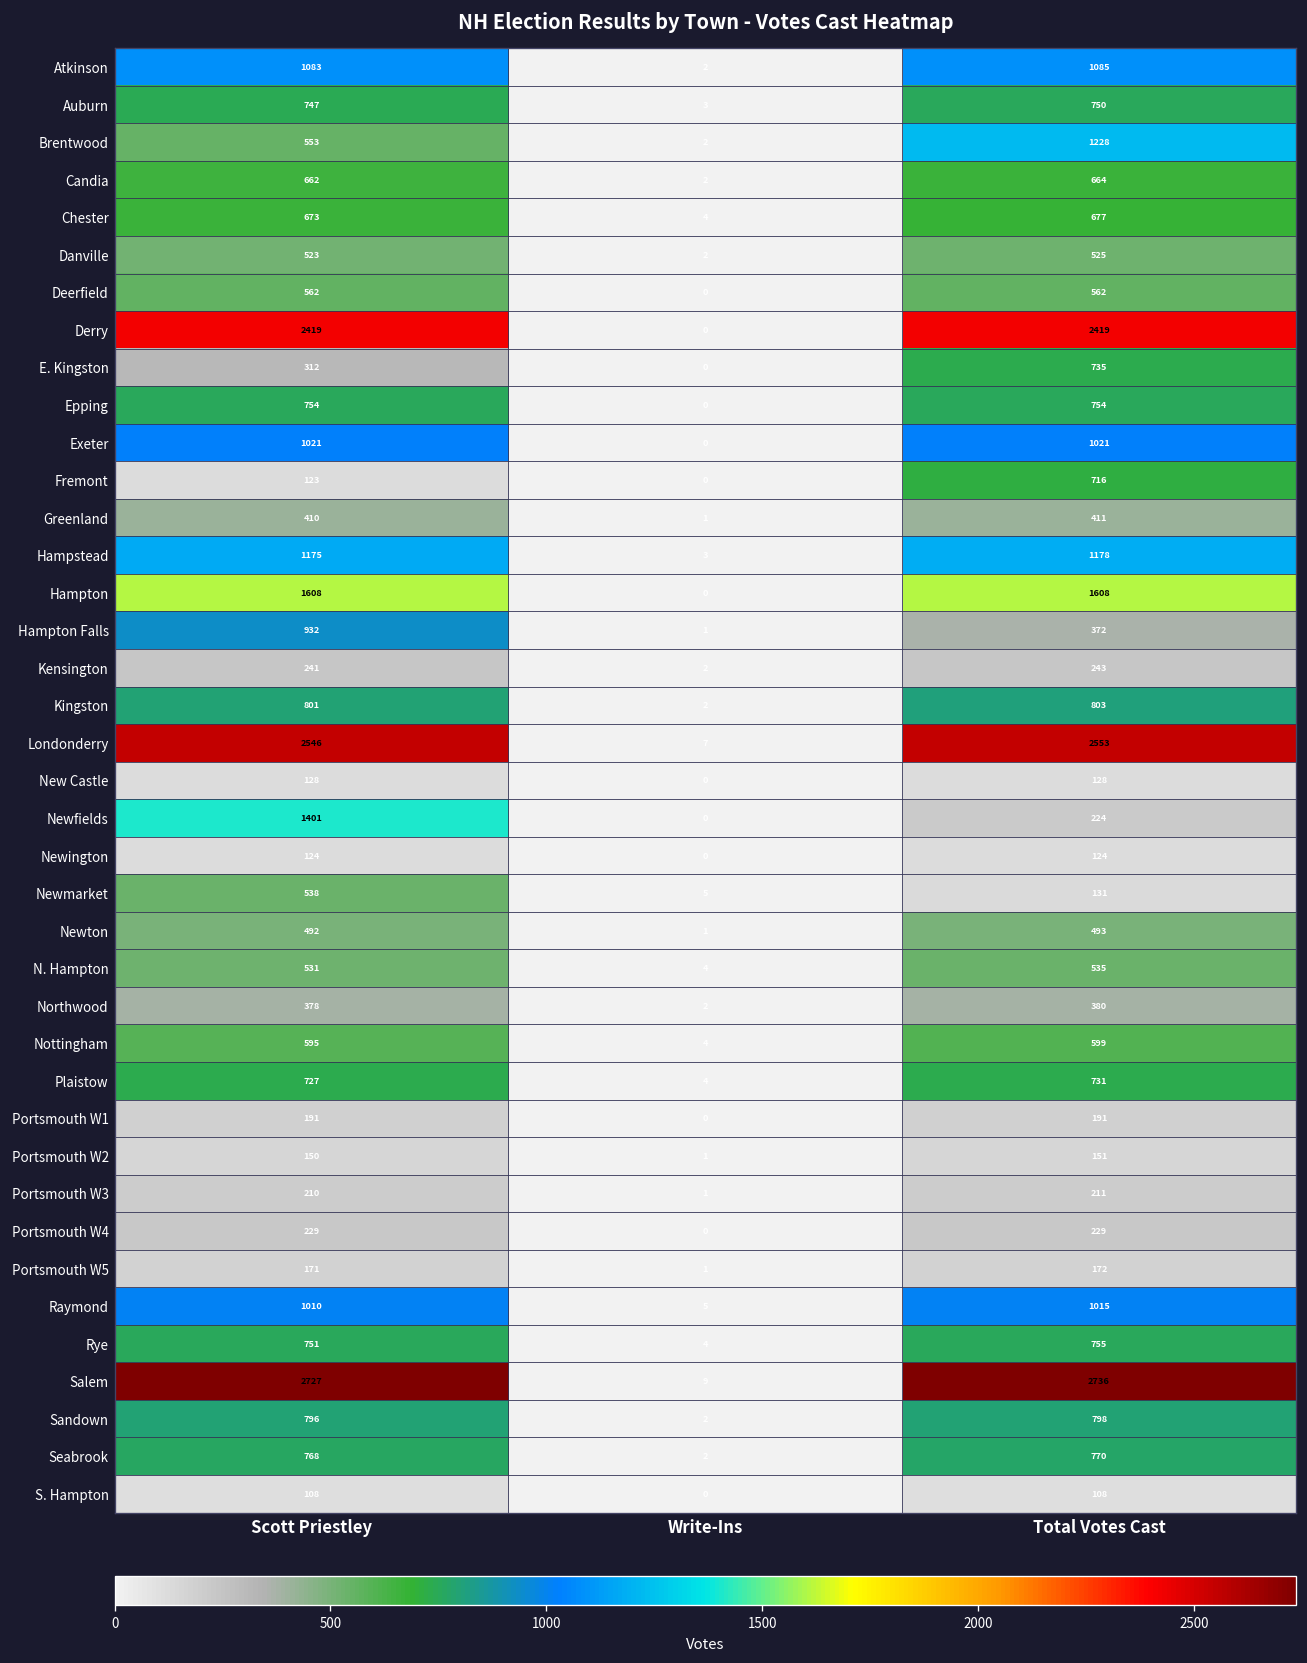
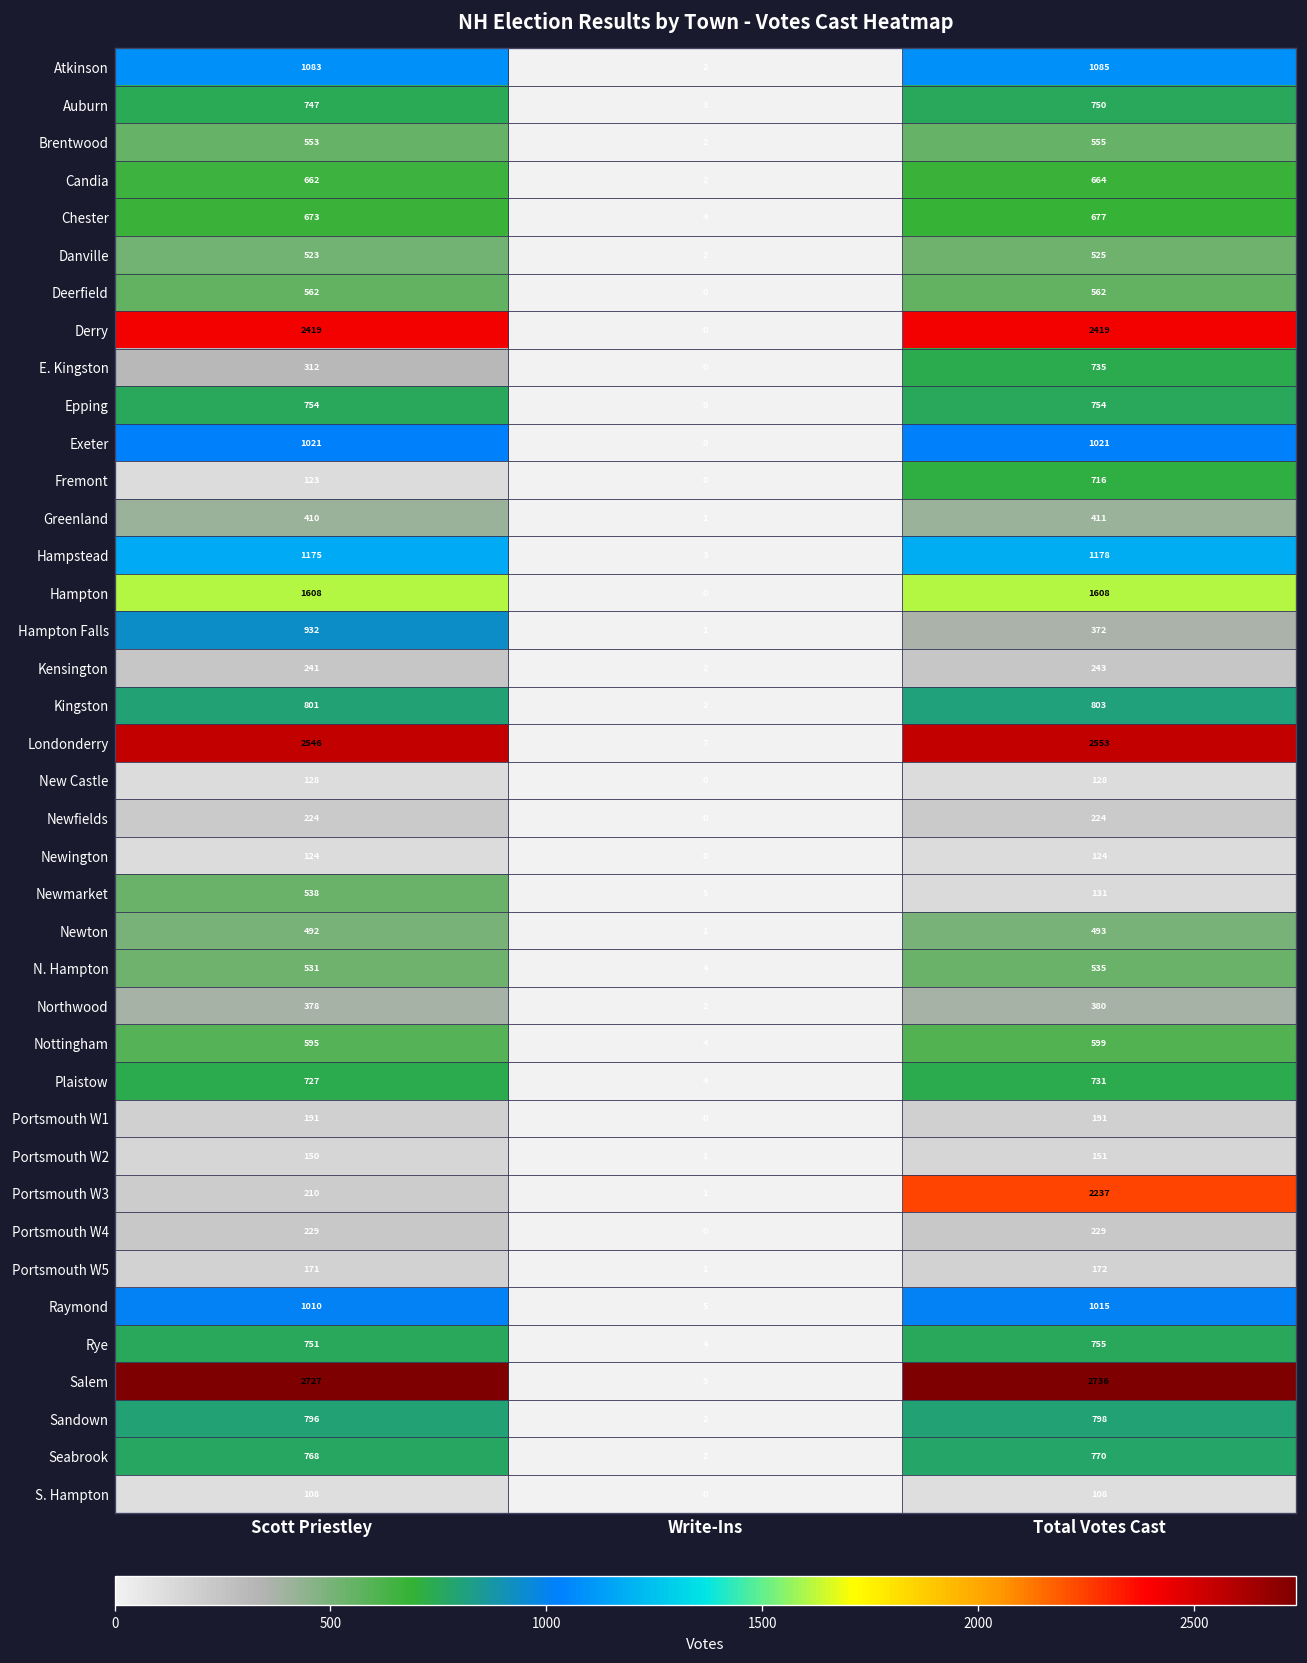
  {
    "Atkinson": {
      "Scott Priestley": 1083,
      "Total Votes Cast": 1085
    },
    "Auburn": {
      "Scott Priestley": 747,
      "Total Votes Cast": 750
    },
    "Brentwood": {
      "Scott Priestley": 553,
-     "Total Votes Cast": 1228
+     "Total Votes Cast": 555
    },
    "Candia": {
      "Scott Priestley": 662,
      "Total Votes Cast": 664
    },
    "Chester": {
      "Scott Priestley": 673,
      "Total Votes Cast": 677
    },
    "Danville": {
      "Scott Priestley": 523,
      "Total Votes Cast": 525
    },
    "Deerfield": {
      "Scott Priestley": 562,
      "Total Votes Cast": 562
    },
    "Derry": {
      "Scott Priestley": 2419,
      "Total Votes Cast": 2419
    },
    "E. Kingston": {
      "Scott Priestley": 312,
      "Total Votes Cast": 735
    },
    "Epping": {
      "Scott Priestley": 754,
      "Total Votes Cast": 754
    },
    "Exeter": {
      "Scott Priestley": 1021,
      "Total Votes Cast": 1021
    },
    "Fremont": {
      "Total Votes Cast": 716
    },
    "Greenland": {
      "Scott Priestley": 410,
      "Total Votes Cast": 411
    },
    "Hampstead": {
      "Scott Priestley": 1175,
      "Total Votes Cast": 1178
    },
    "Hampton": {
      "Scott Priestley": 1608,
      "Total Votes Cast": 1608
    },
    "Hampton Falls": {
      "Scott Priestley": 932,
      "Total Votes Cast": 372
    },
    "Kensington": {
      "Scott Priestley": 241,
      "Total Votes Cast": 243
    },
    "Kingston": {
      "Scott Priestley": 801,
      "Total Votes Cast": 803
    },
    "Londonderry": {
      "Scott Priestley": 2546,
      "Total Votes Cast": 2553
    },
    "Newfields": {
-     "Scott Priestley": 1401,
+     "Scott Priestley": 224,
      "Total Votes Cast": 224
    },
    "Newmarket": {
      "Scott Priestley": 538
    },
    "Newton": {
      "Scott Priestley": 492,
      "Total Votes Cast": 493
    },
    "N. Hampton": {
      "Scott Priestley": 531,
      "Total Votes Cast": 535
    },
    "Northwood": {
      "Scott Priestley": 378,
      "Total Votes Cast": 380
    },
    "Nottingham": {
      "Scott Priestley": 595,
      "Total Votes Cast": 599
    },
    "Plaistow": {
      "Scott Priestley": 727,
      "Total Votes Cast": 731
    },
    "Portsmouth W3": {
      "Scott Priestley": 210,
-     "Total Votes Cast": 211
+     "Total Votes Cast": 2237
    },
    "Portsmouth W4": {
      "Scott Priestley": 229,
      "Total Votes Cast": 229
    },
    "Raymond": {
      "Scott Priestley": 1010,
      "Total Votes Cast": 1015
    },
    "Rye": {
      "Scott Priestley": 751,
      "Total Votes Cast": 755
    },
    "Salem": {
      "Scott Priestley": 2727,
      "Total Votes Cast": 2736
    },
    "Sandown": {
      "Scott Priestley": 796,
      "Total Votes Cast": 798
    },
    "Seabrook": {
      "Scott Priestley": 768,
      "Total Votes Cast": 770
    }
  }
